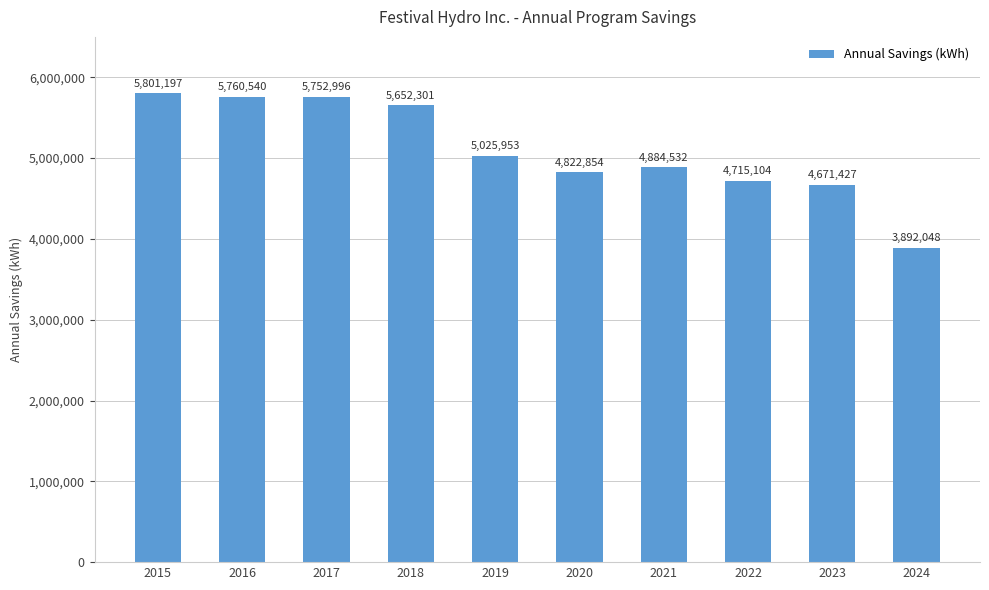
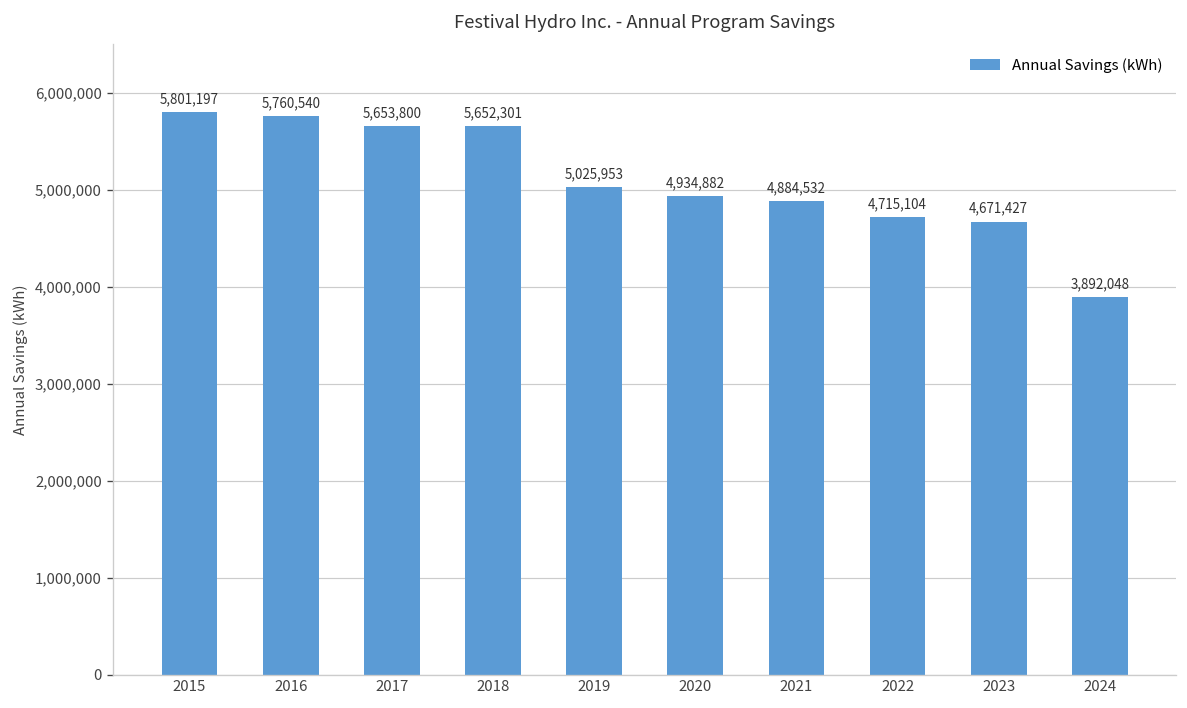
  {
    "2015": "5,801,197",
    "2016": "5,760,540",
-   "2017": "5,752,996",
+   "2017": "5,653,800",
    "2018": "5,652,301",
    "2019": "5,025,953",
-   "2020": "4,822,854",
+   "2020": "4,934,882",
    "2021": "4,884,532",
    "2022": "4,715,104",
    "2023": "4,671,427",
    "2024": "3,892,048"
  }
